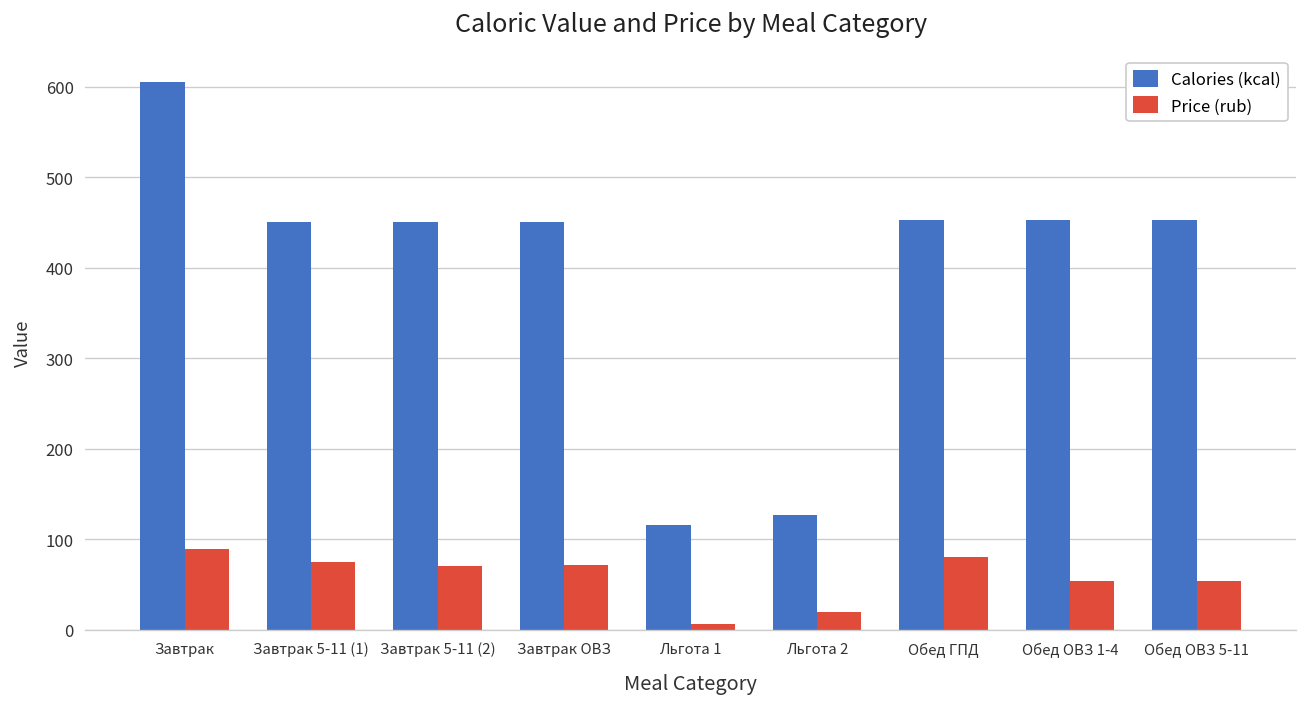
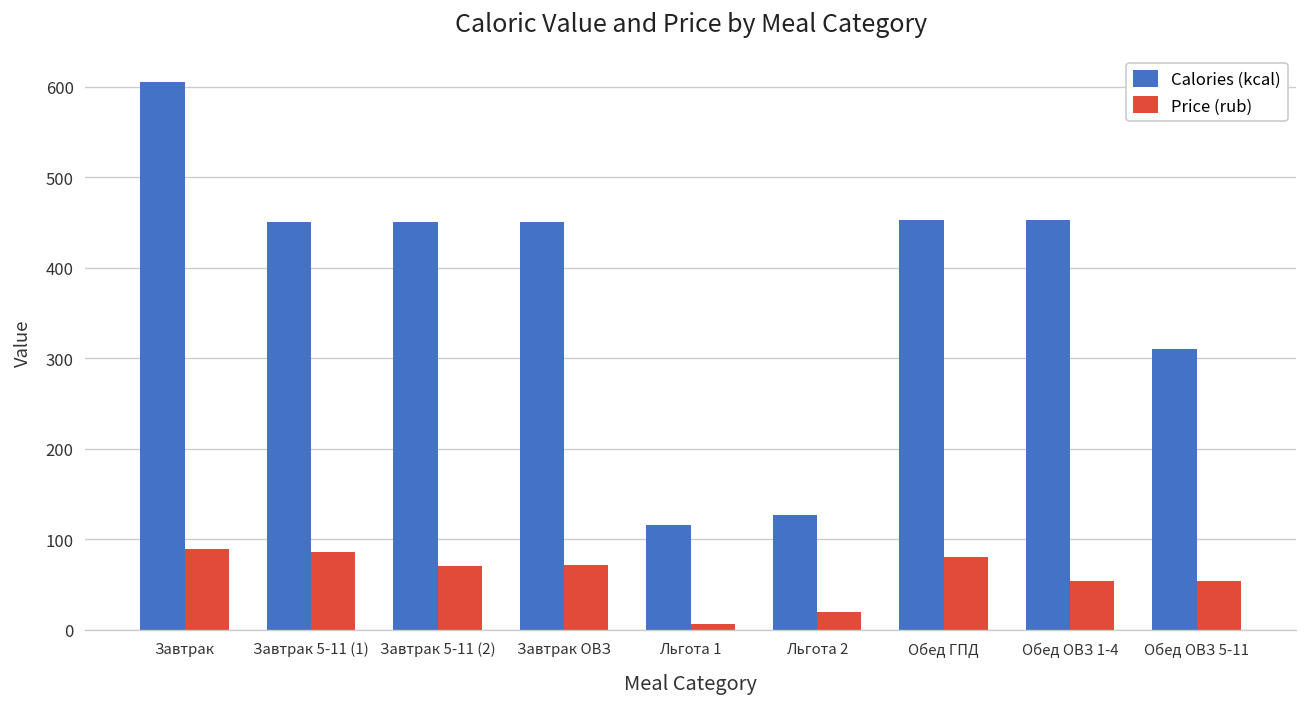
  {
    "Calories (kcal)": {
      "Завтрак": 610,
      "Завтрак 5-11 (1)": 450,
      "Завтрак 5-11 (2)": 450,
      "Завтрак ОВЗ": 450,
      "Льгота 1": 120,
      "Льгота 2": 130,
      "Обед ГПД": 450,
      "Обед ОВЗ 1-4": 450,
-     "Обед ОВЗ 5-11": 450
+     "Обед ОВЗ 5-11": 310
    },
    "Price (rub)": {
      "Завтрак": 90,
-     "Завтрак 5-11 (1)": 80,
+     "Завтрак 5-11 (1)": 90,
      "Завтрак 5-11 (2)": 70,
      "Завтрак ОВЗ": 70,
      "Льгота 1": 10,
      "Льгота 2": 20,
      "Обед ГПД": 80,
      "Обед ОВЗ 1-4": 50,
      "Обед ОВЗ 5-11": 50
    }
  }
